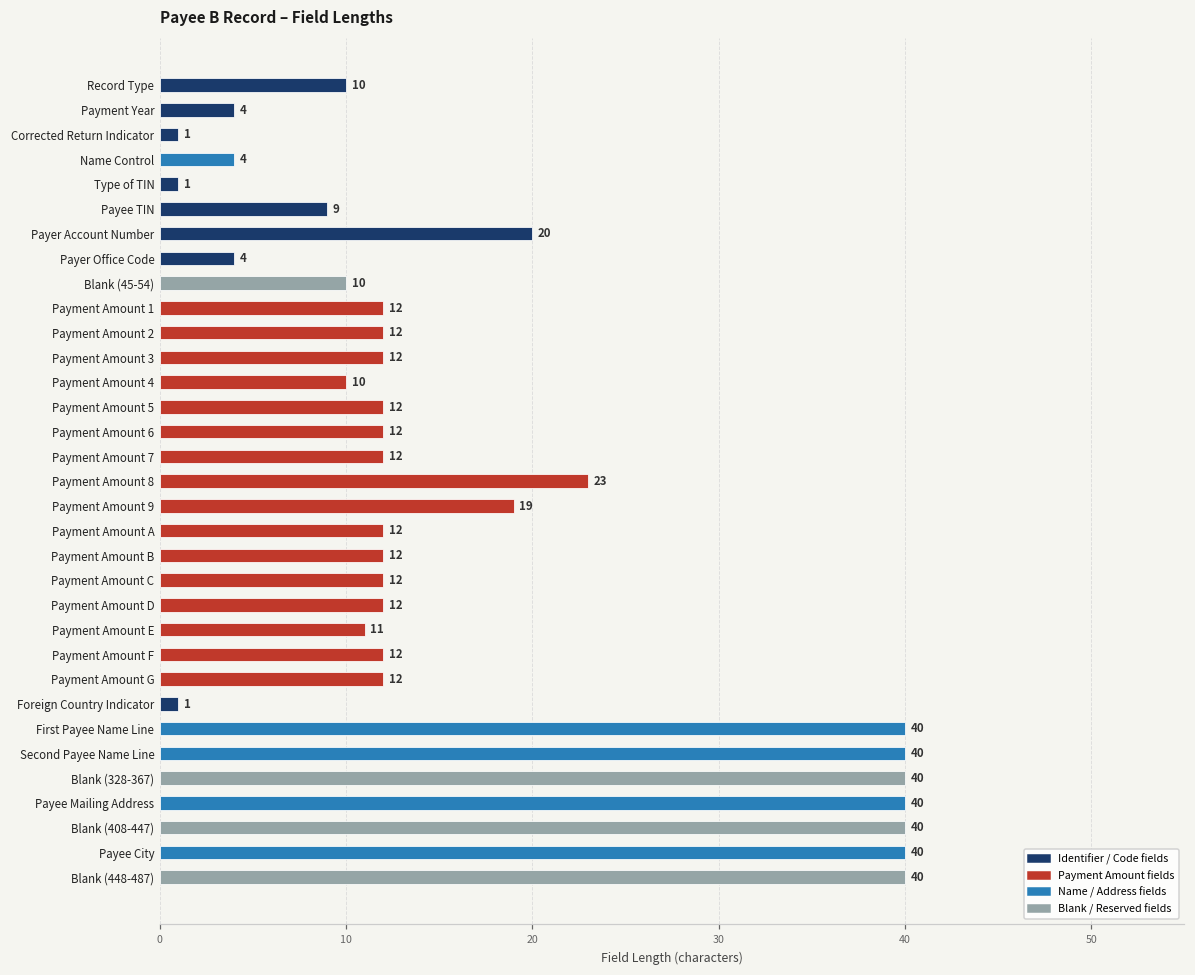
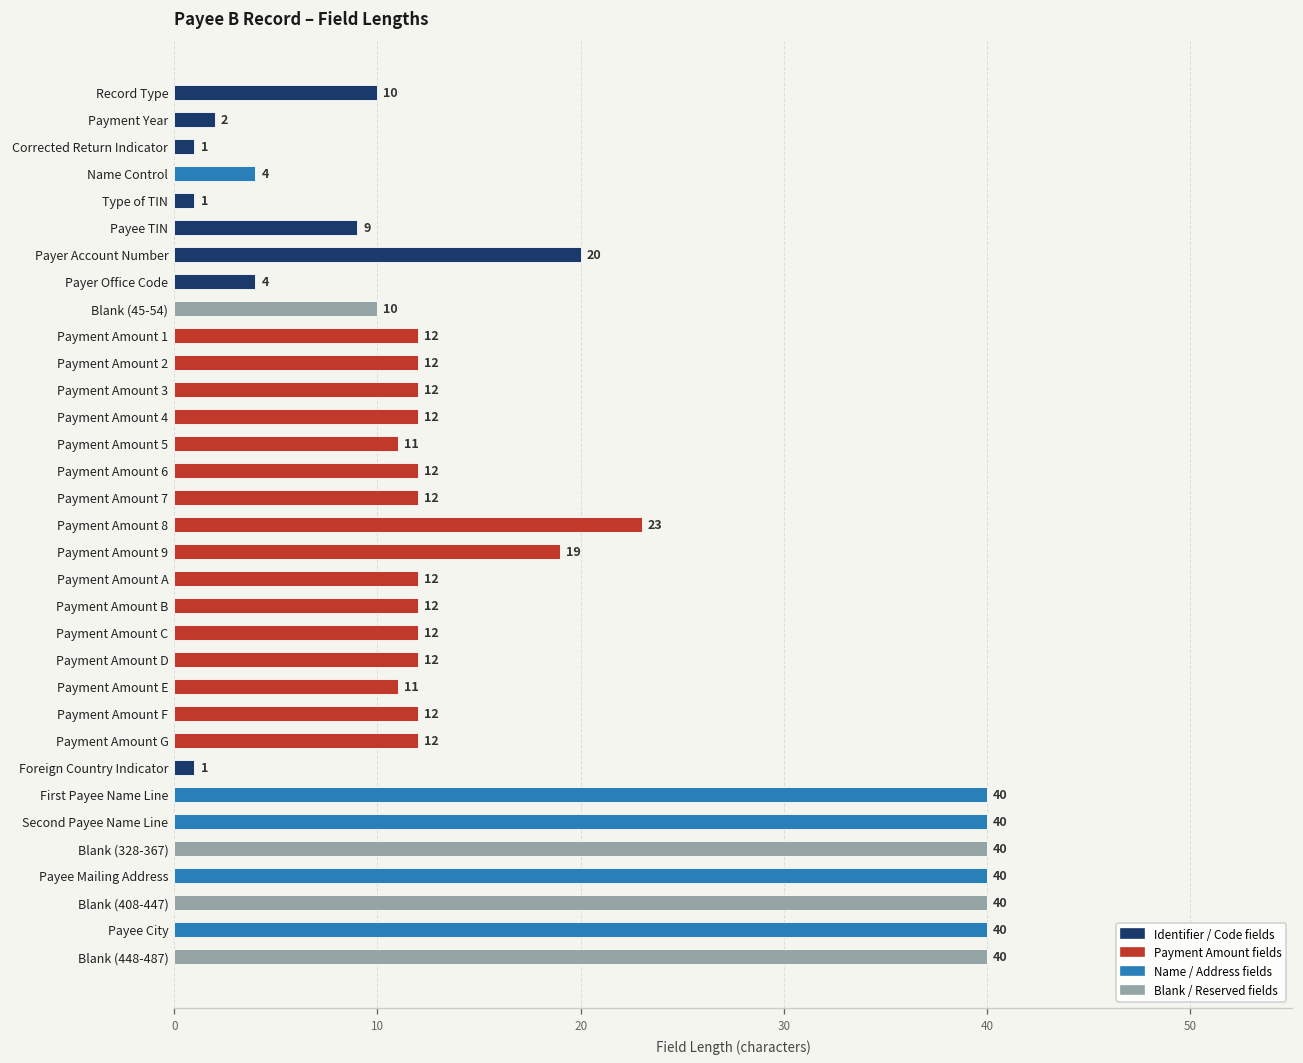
  {
    "Record Type": 10,
-   "Payment Year": 4,
+   "Payment Year": 2,
    "Corrected Return Indicator": 1,
    "Name Control": 4,
    "Type of TIN": 1,
    "Payee TIN": 9,
    "Payer Account Number": 20,
    "Payer Office Code": 4,
    "Blank (45-54)": 10,
    "Payment Amount 1": 12,
    "Payment Amount 2": 12,
    "Payment Amount 3": 12,
-   "Payment Amount 4": 10,
-   "Payment Amount 5": 12,
+   "Payment Amount 4": 12,
+   "Payment Amount 5": 11,
    "Payment Amount 6": 12,
    "Payment Amount 7": 12,
    "Payment Amount 8": 23,
    "Payment Amount 9": 19,
    "Payment Amount A": 12,
    "Payment Amount B": 12,
    "Payment Amount C": 12,
    "Payment Amount D": 12,
    "Payment Amount E": 11,
    "Payment Amount F": 12,
    "Payment Amount G": 12,
    "Foreign Country Indicator": 1,
    "First Payee Name Line": 40,
    "Second Payee Name Line": 40,
    "Blank (328-367)": 40,
    "Payee Mailing Address": 40,
    "Blank (408-447)": 40,
    "Payee City": 40,
    "Blank (448-487)": 40
  }
